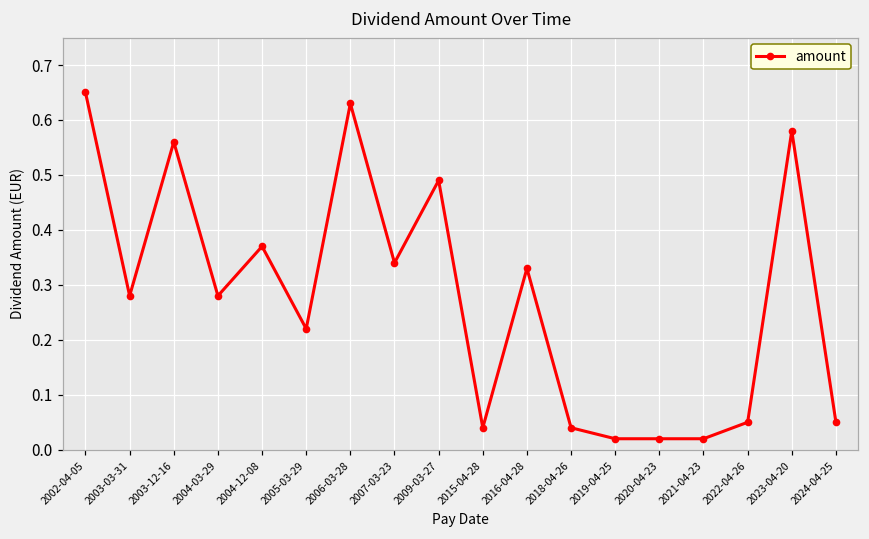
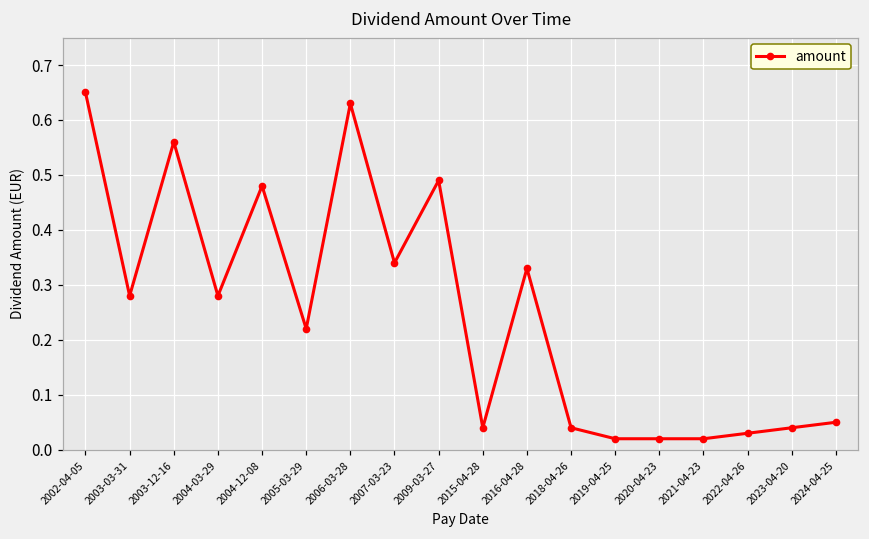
  {
    "2002-04-05": 0.65,
    "2003-03-31": 0.28,
    "2003-12-16": 0.56,
    "2004-03-29": 0.28,
-   "2004-12-08": 0.37,
+   "2004-12-08": 0.48,
    "2005-03-29": 0.22,
    "2006-03-28": 0.63,
    "2007-03-23": 0.34,
    "2009-03-27": 0.49,
    "2015-04-28": 0.04,
    "2016-04-28": 0.33,
    "2018-04-26": 0.04,
    "2019-04-25": 0.02,
    "2020-04-23": 0.02,
    "2021-04-23": 0.02,
-   "2022-04-26": 0.05,
-   "2023-04-20": 0.58,
+   "2022-04-26": 0.03,
+   "2023-04-20": 0.04,
    "2024-04-25": 0.05
  }
